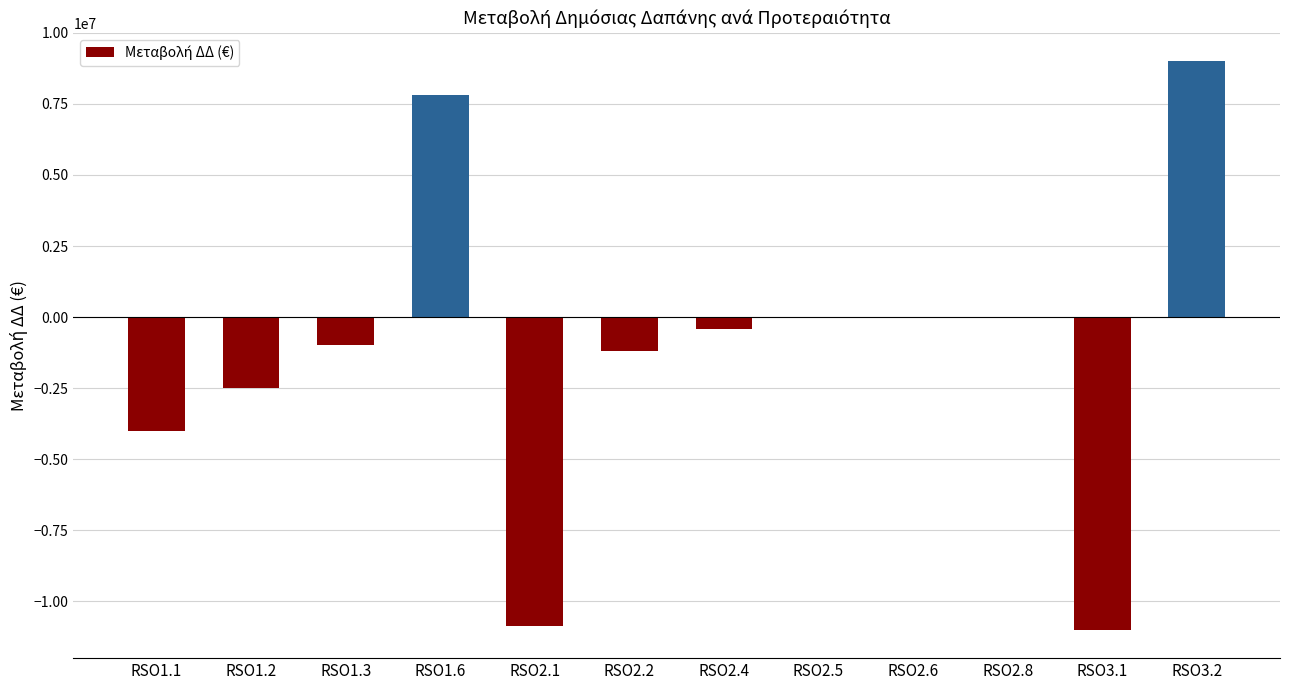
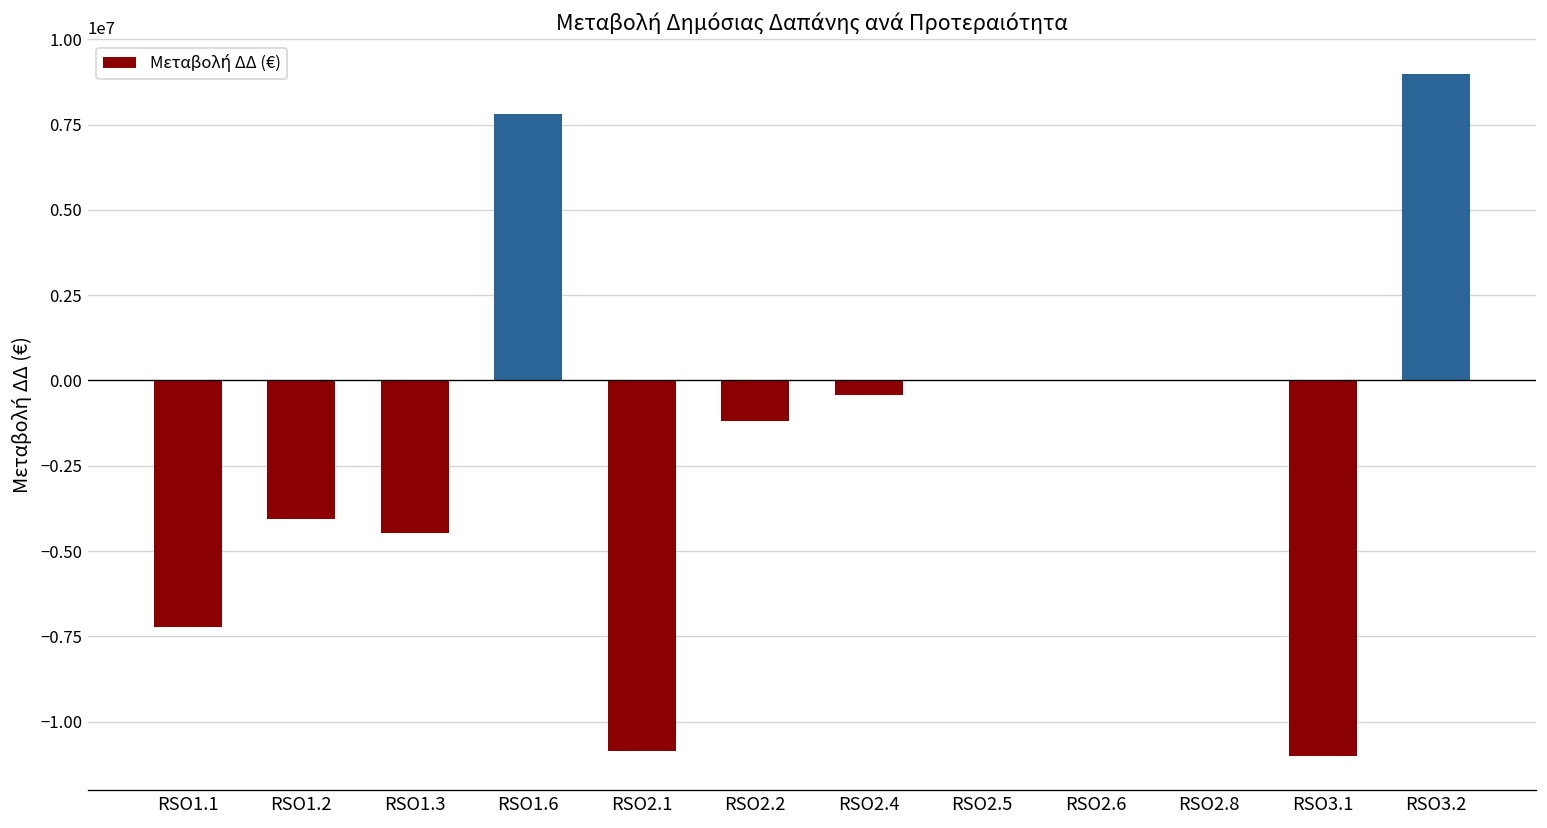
  {
-   "RSO1.1": -4000000,
-   "RSO1.2": -2500000,
-   "RSO1.3": -1000000,
+   "RSO1.1": -7200000,
+   "RSO1.2": -4100000,
+   "RSO1.3": -4500000,
    "RSO1.6": 7800000,
    "RSO2.1": -10900000,
    "RSO2.2": -1200000,
    "RSO2.4": -400000,
    "RSO2.5": 0,
    "RSO2.6": 0,
    "RSO2.8": 0,
    "RSO3.1": -11000000,
    "RSO3.2": 9000000
  }
